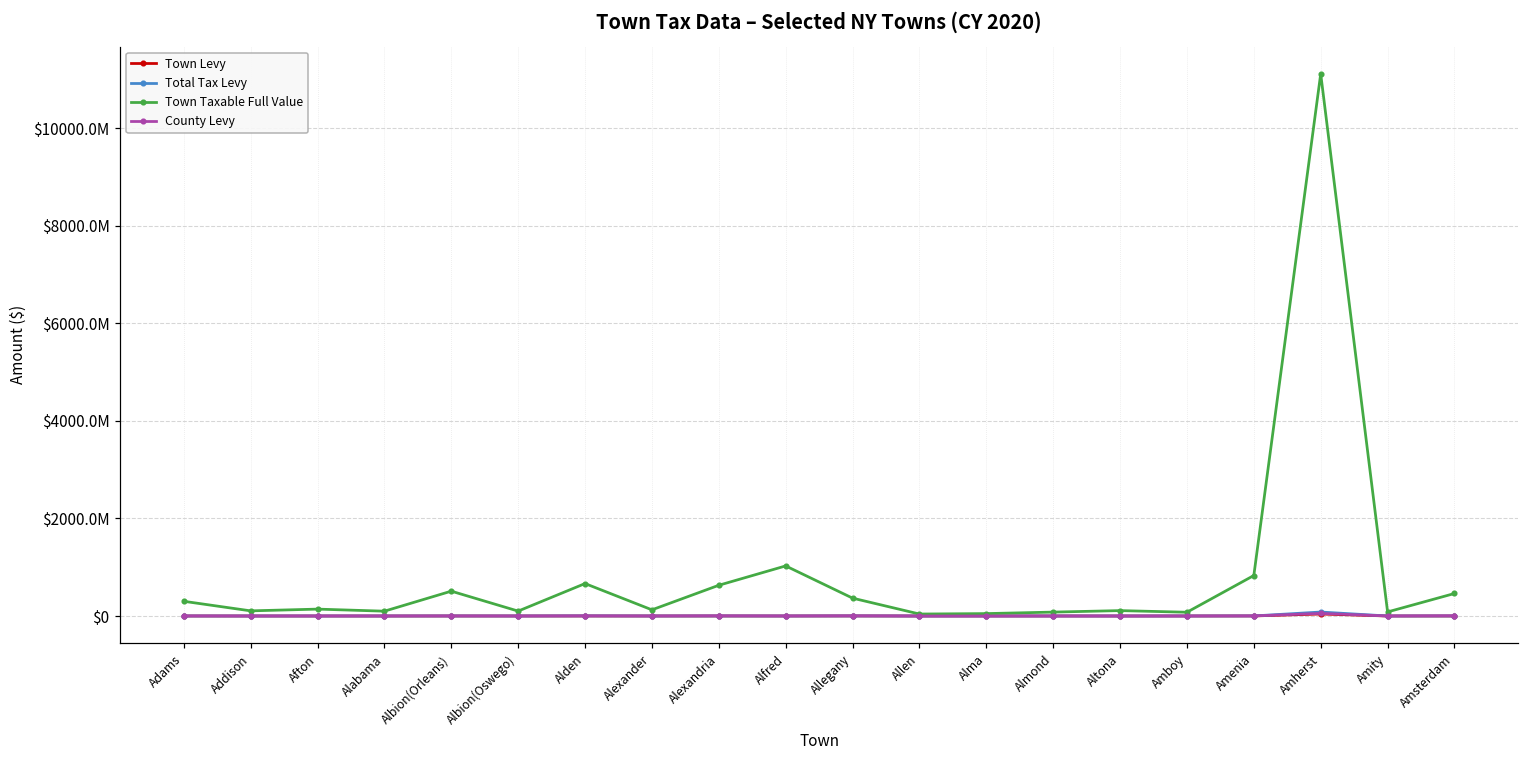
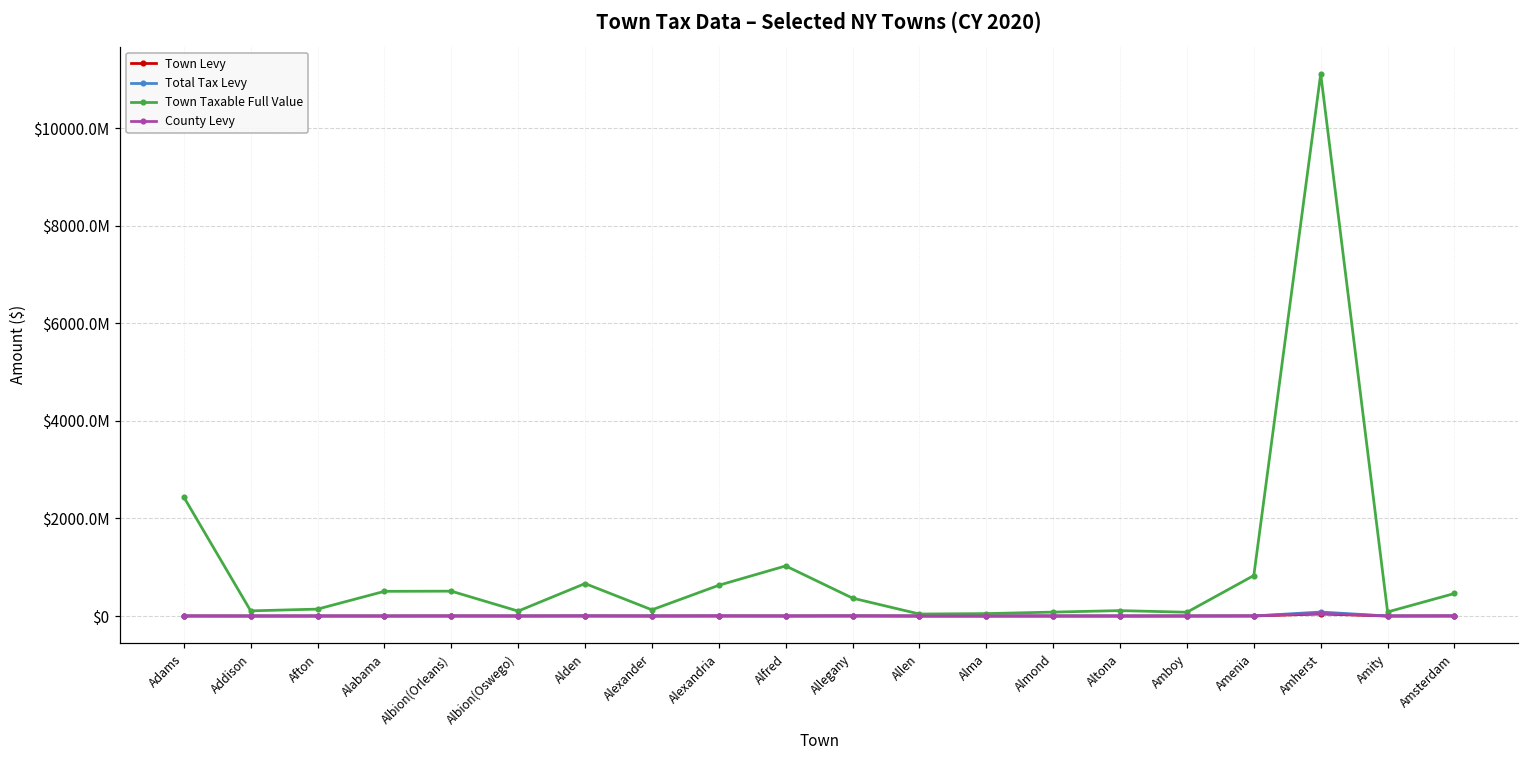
  {
    "Town Taxable Full Value": {
-     "Adams": "$300000000",
+     "Adams": "$2400000000",
      "Addison": "$100000000",
      "Afton": "$100000000",
-     "Alabama": "$100000000",
+     "Alabama": "$500000000",
      "Albion(Orleans)": "$500000000",
      "Albion(Oswego)": "$100000000",
      "Alden": "$700000000",
      "Alexander": "$100000000",
      "Alexandria": "$600000000",
      "Alfred": "$1000000000",
      "Allegany": "$400000000",
      "Almond": "$100000000",
      "Altona": "$100000000",
      "Amboy": "$100000000",
      "Amenia": "$800000000",
      "Amherst": "$11100000000",
      "Amity": "$100000000",
      "Amsterdam": "$500000000"
    }
  }
